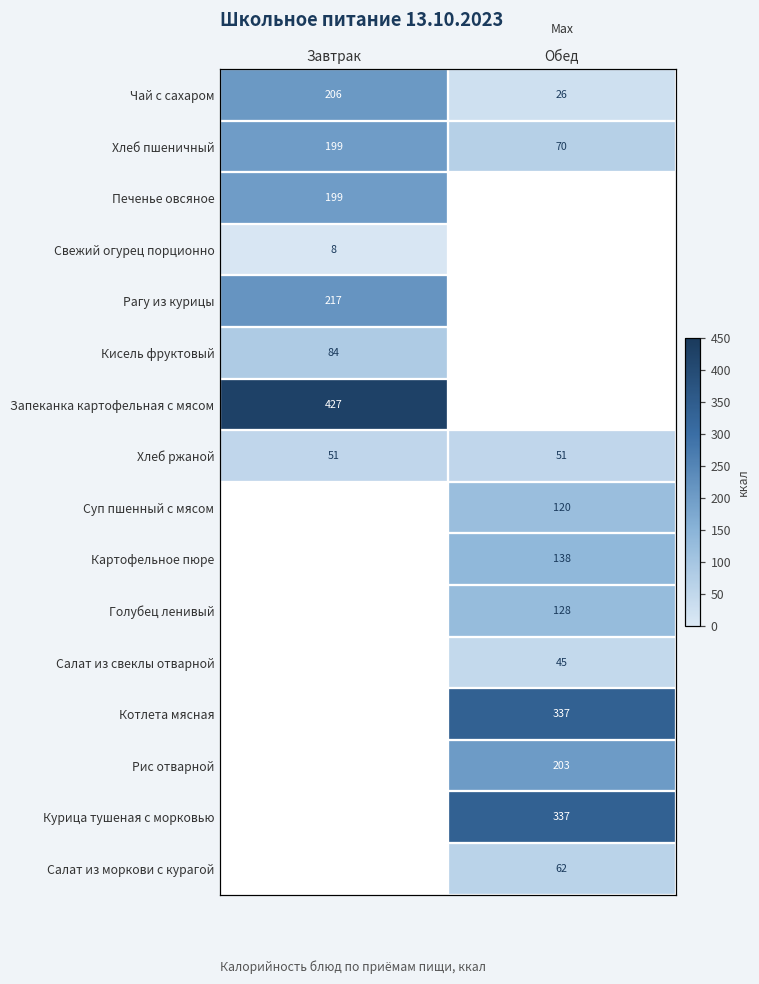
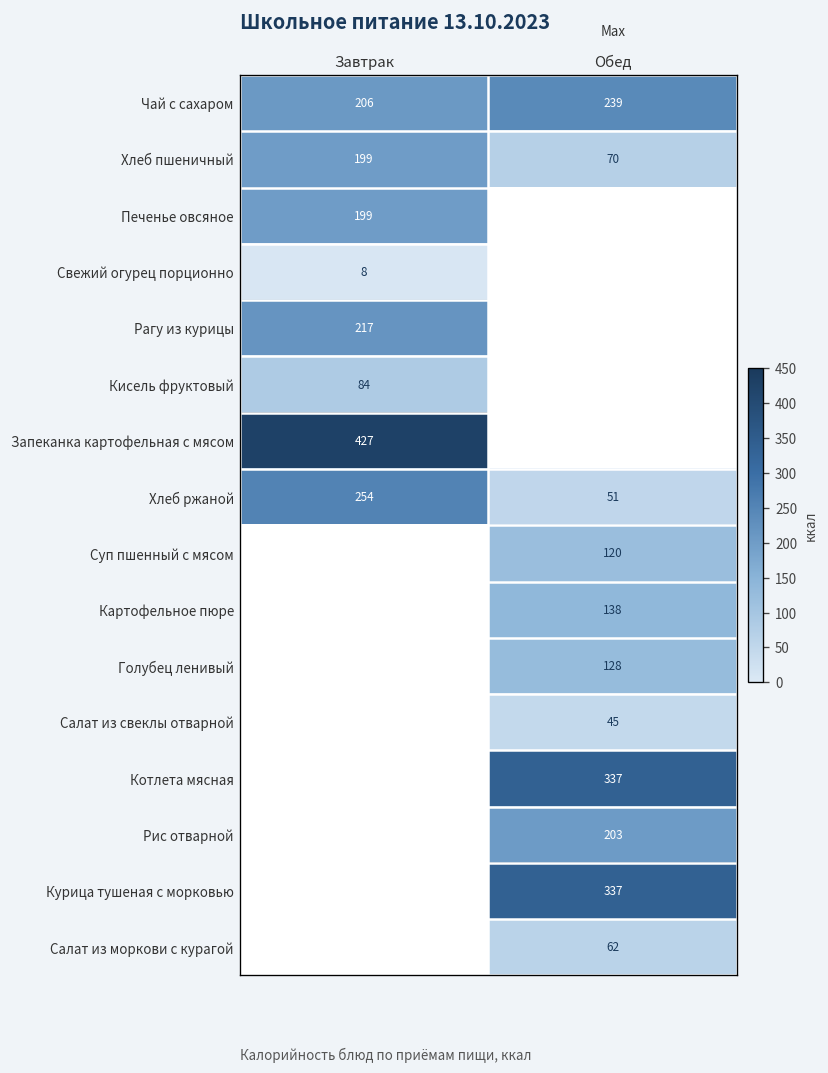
  {
    "Чай с сахаром": {
      "Завтрак": 206,
-     "Обед": 26
+     "Обед": 239
    },
    "Хлеб пшеничный": {
      "Завтрак": 199,
      "Обед": 70
    },
    "Печенье овсяное": {
      "Завтрак": 199
    },
    "Свежий огурец порционно": {
      "Завтрак": 8
    },
    "Рагу из курицы": {
      "Завтрак": 217
    },
    "Кисель фруктовый": {
      "Завтрак": 84
    },
    "Запеканка картофельная с мясом": {
      "Завтрак": 427
    },
    "Хлеб ржаной": {
-     "Завтрак": 51,
+     "Завтрак": 254,
      "Обед": 51
    },
    "Суп пшенный с мясом": {
      "Обед": 120
    },
    "Картофельное пюре": {
      "Обед": 138
    },
    "Голубец ленивый": {
      "Обед": 128
    },
    "Салат из свеклы отварной": {
      "Обед": 45
    },
    "Котлета мясная": {
      "Обед": 337
    },
    "Рис отварной": {
      "Обед": 203
    },
    "Курица тушеная с морковью": {
      "Обед": 337
    },
    "Салат из моркови с курагой": {
      "Обед": 62
    }
  }
